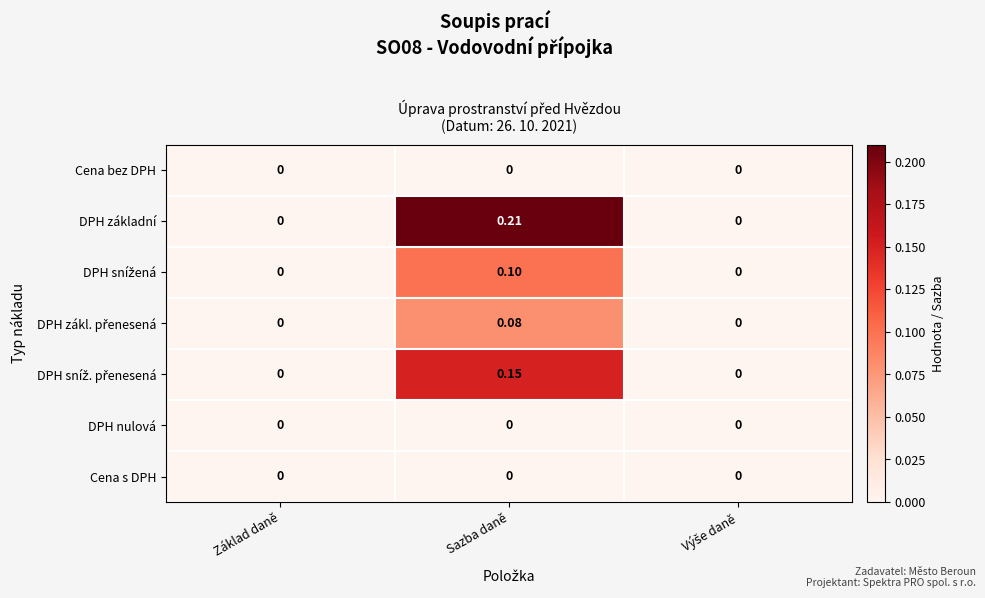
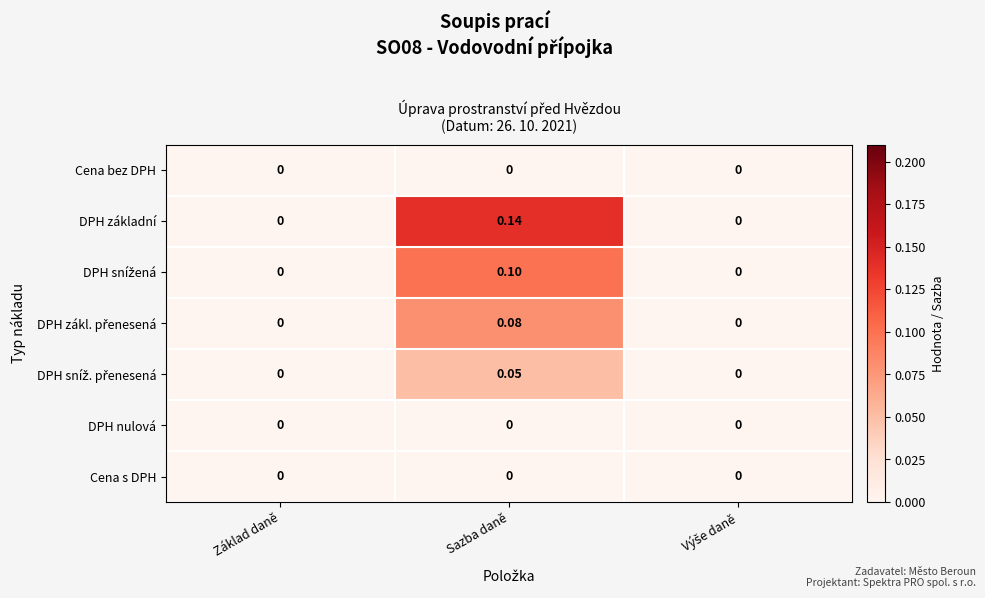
  {
    "Cena bez DPH": {
      "Základ daně": 0,
      "Sazba daně": 0,
      "Výše daně": 0
    },
    "DPH základní": {
      "Základ daně": 0,
-     "Sazba daně": 0.21,
+     "Sazba daně": 0.14,
      "Výše daně": 0
    },
    "DPH snížená": {
      "Základ daně": 0,
      "Sazba daně": 0.10,
      "Výše daně": 0
    },
    "DPH zákl. přenesená": {
      "Základ daně": 0,
      "Sazba daně": 0.08,
      "Výše daně": 0
    },
    "DPH sníž. přenesená": {
      "Základ daně": 0,
-     "Sazba daně": 0.15,
+     "Sazba daně": 0.05,
      "Výše daně": 0
    },
    "DPH nulová": {
      "Základ daně": 0,
      "Sazba daně": 0,
      "Výše daně": 0
    },
    "Cena s DPH": {
      "Základ daně": 0,
      "Sazba daně": 0,
      "Výše daně": 0
    }
  }
